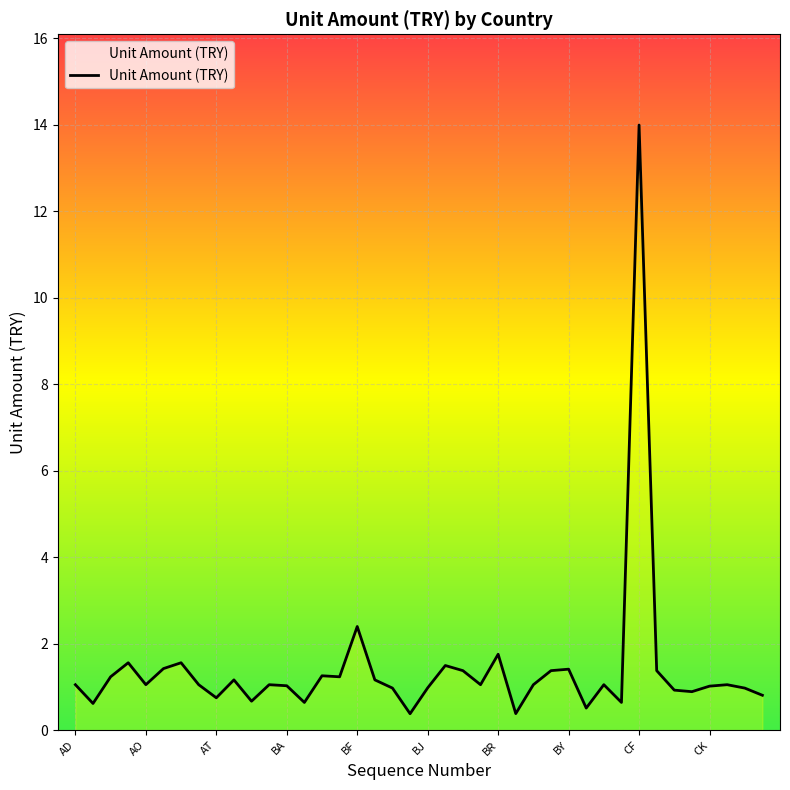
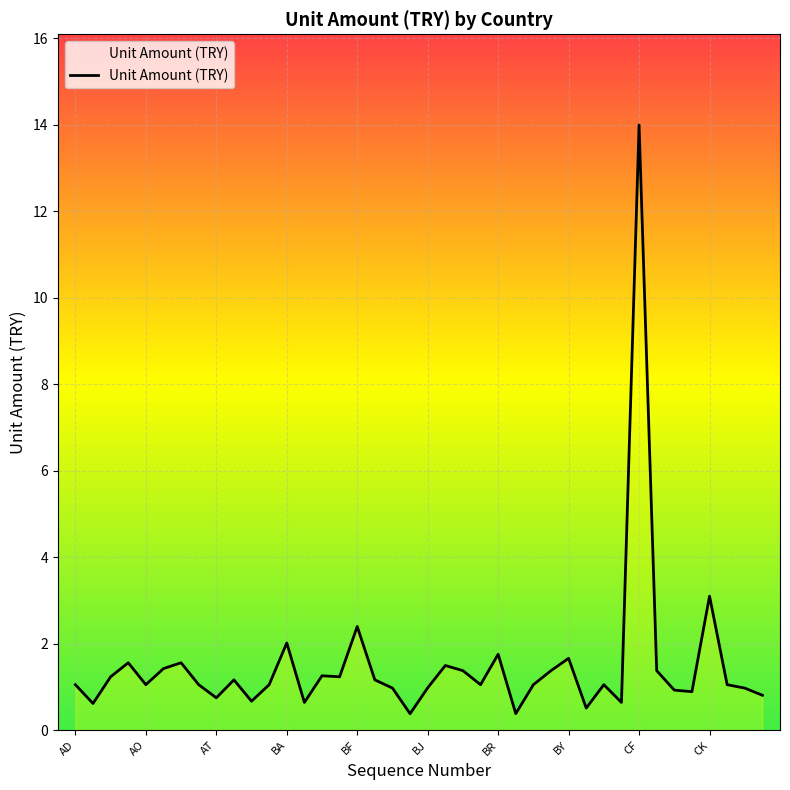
  {
    "AD": 1.1,
    "AO": 1.1,
    "AT": 0.7,
-   "BA": 1.0,
+   "BA": 2.0,
    "BF": 2.4,
    "BJ": 1.0,
    "BR": 1.8,
-   "BY": 1.4,
+   "BY": 1.7,
    "CF": 14.0,
-   "CK": 1.0
+   "CK": 3.1
  }
